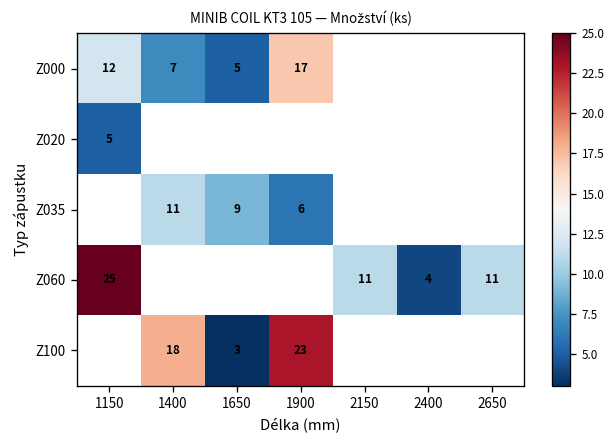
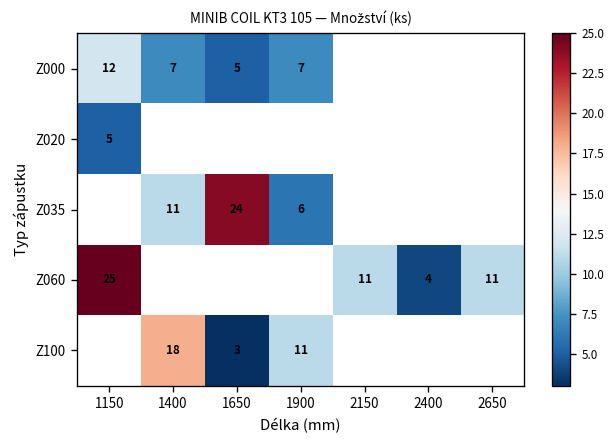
  {
    "Z000": {
-     "1900": 17
+     "1900": 7
    },
    "Z035": {
-     "1650": 9
+     "1650": 24
    },
    "Z100": {
-     "1900": 23
+     "1900": 11
    }
  }
